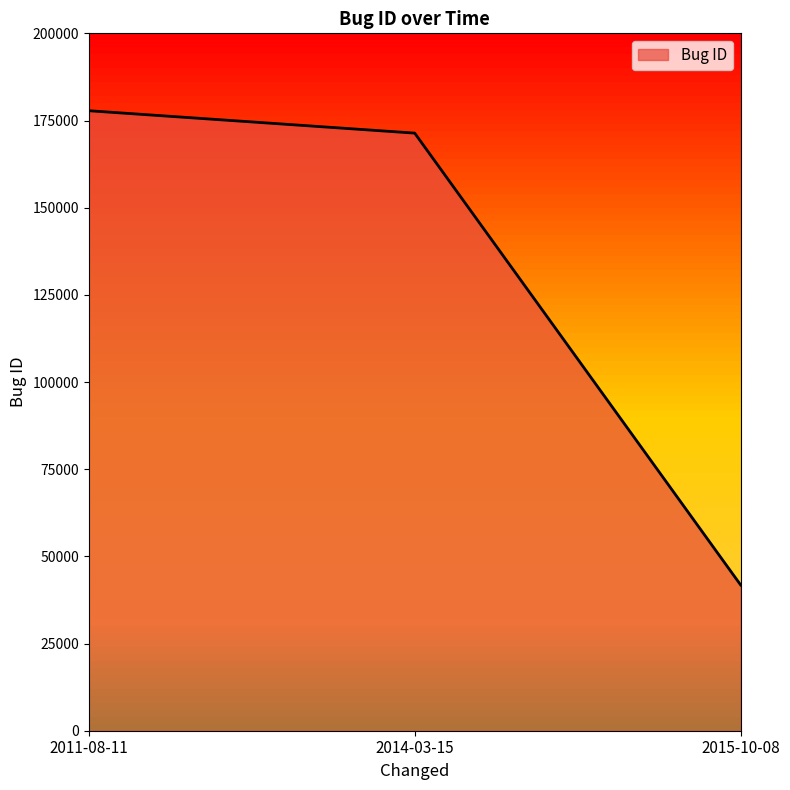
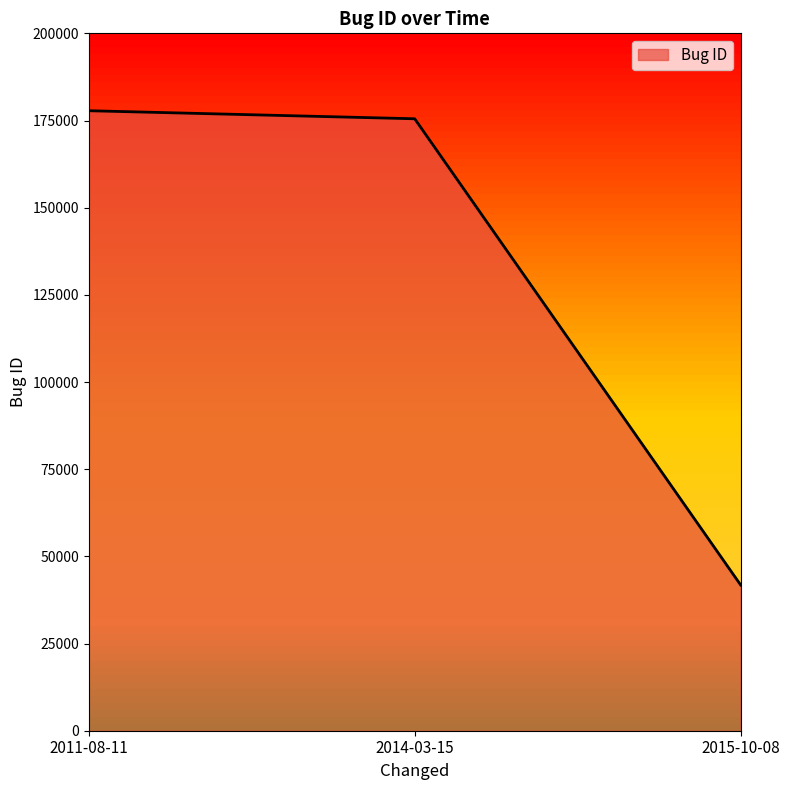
  {
    "2011-08-11": 178000,
-   "2014-03-15": 171000,
+   "2014-03-15": 175000,
    "2015-10-08": 42000
  }
